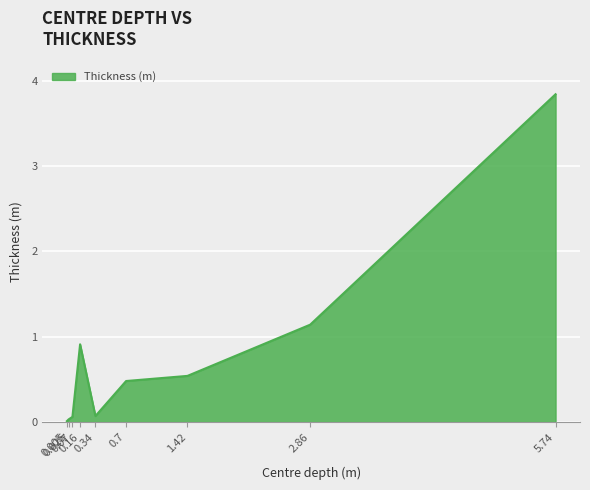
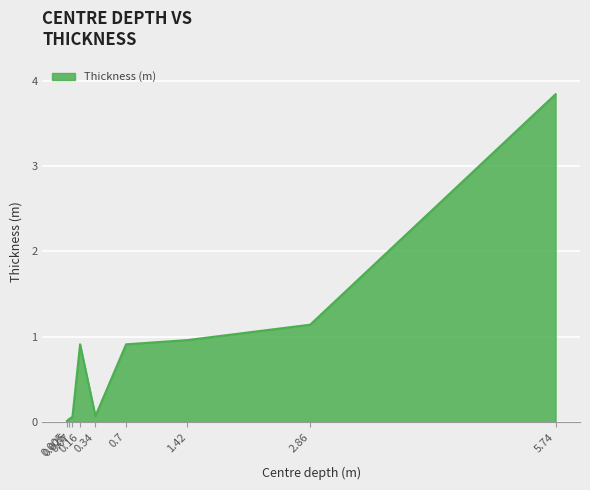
  {
    "0.005": 0.0,
    "0.025": 0.0,
    "0.07": 0.1,
    "0.16": 0.9,
    "0.34": 0.1,
-   "0.7": 0.5,
-   "1.42": 0.5,
+   "0.7": 0.9,
+   "1.42": 1.0,
    "2.86": 1.1,
    "5.74": 3.8
  }
